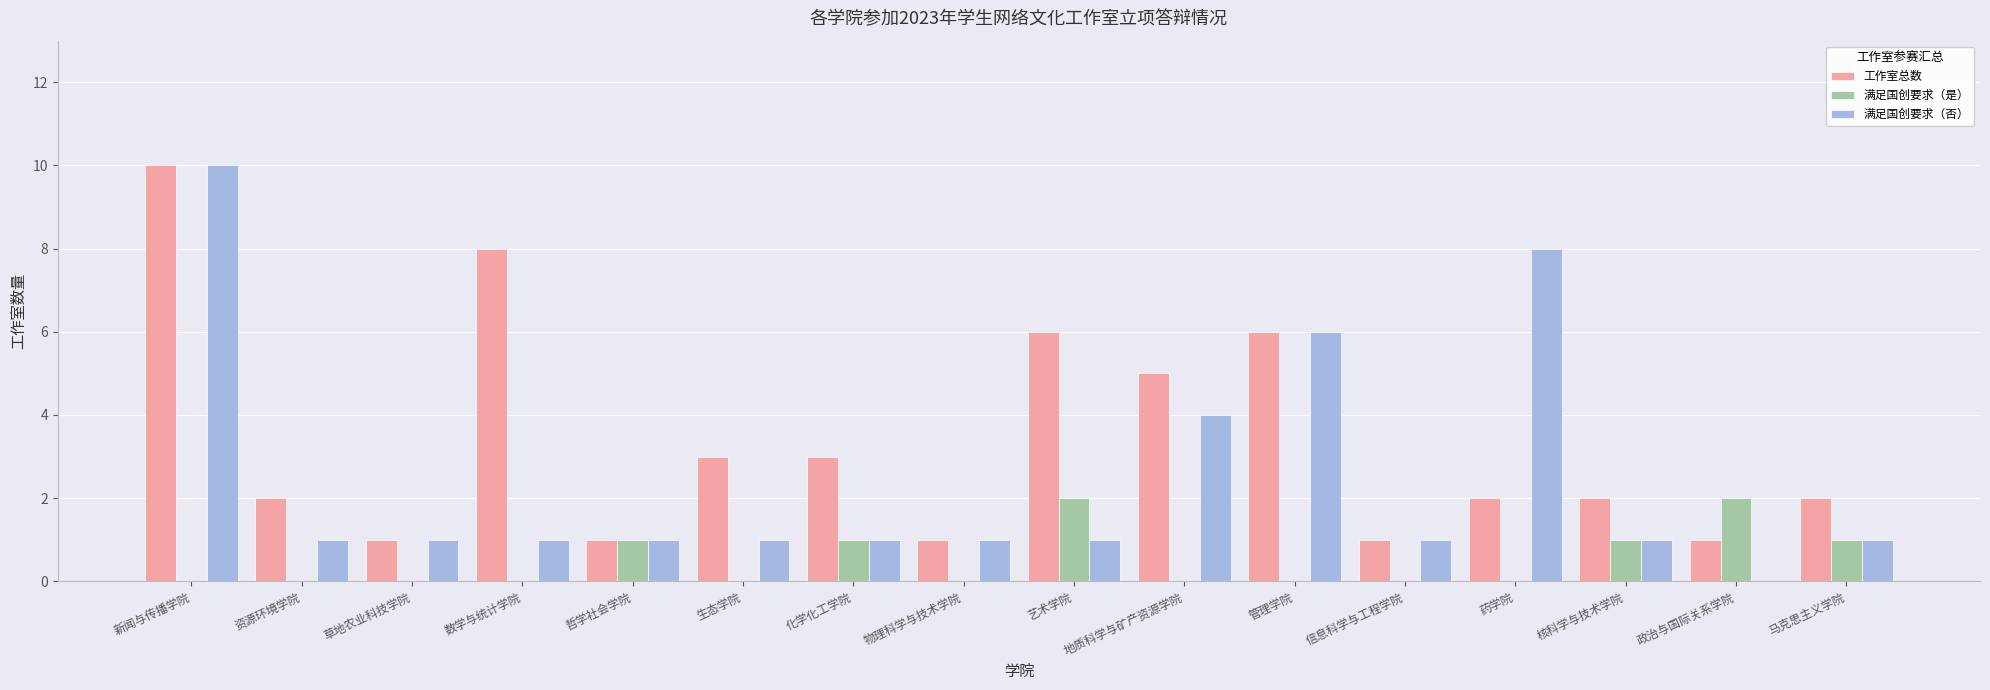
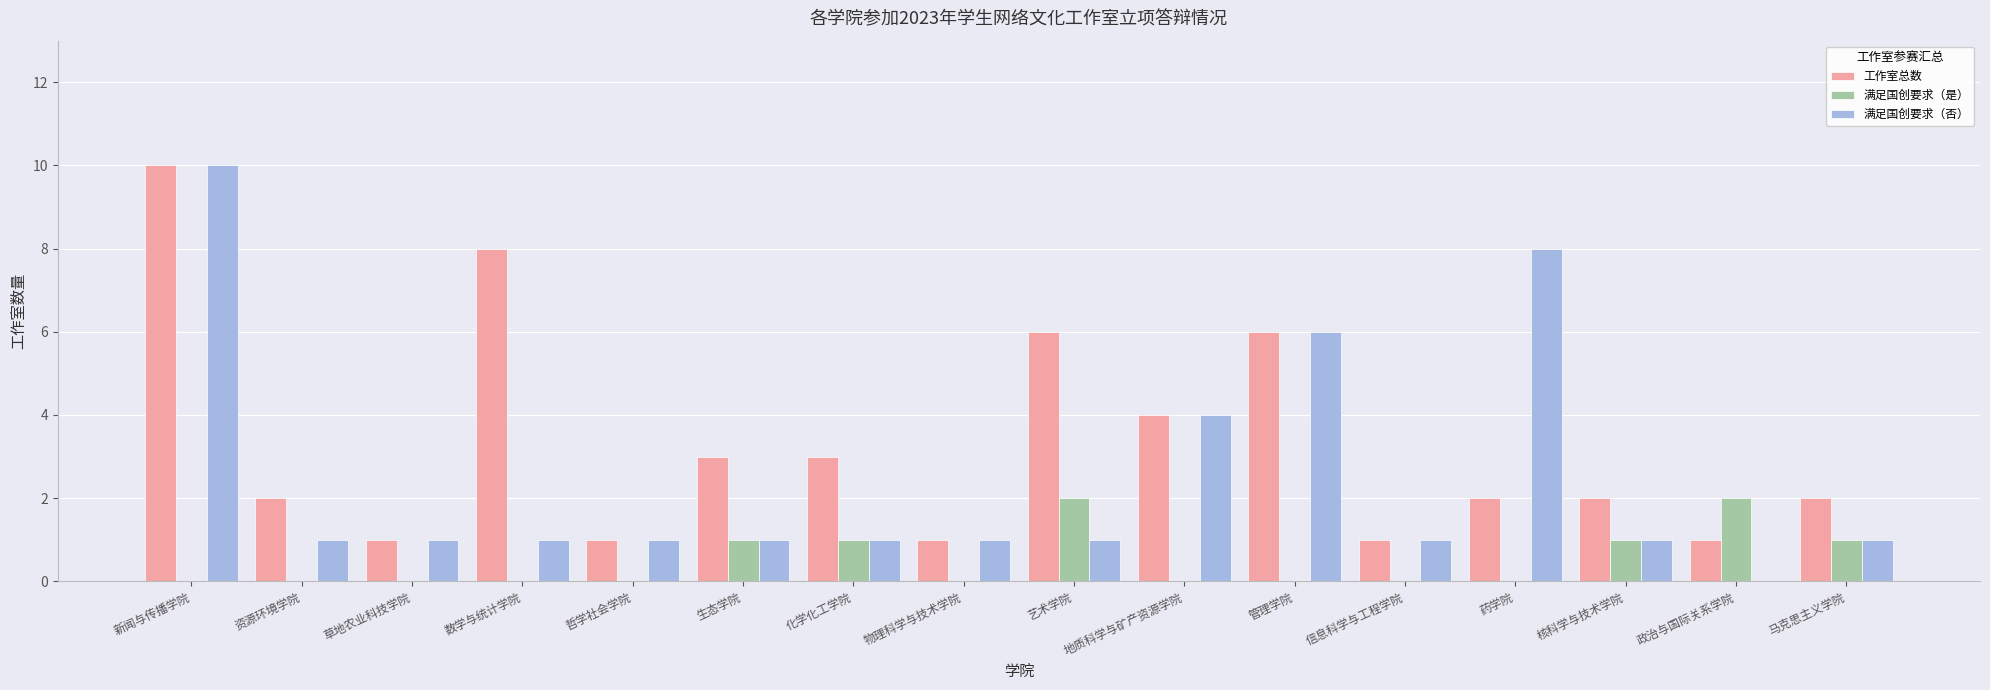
  {
    "工作室总数": {
      "新闻与传播学院": 10,
      "资源环境学院": 2,
      "草地农业科技学院": 1,
      "数学与统计学院": 8,
      "哲学社会学院": 1,
      "生态学院": 3,
      "化学化工学院": 3,
      "物理科学与技术学院": 1,
      "艺术学院": 6,
-     "地质科学与矿产资源学院": 5,
+     "地质科学与矿产资源学院": 4,
      "管理学院": 6,
      "信息科学与工程学院": 1,
      "药学院": 2,
      "核科学与技术学院": 2,
      "政治与国际关系学院": 1,
      "马克思主义学院": 2
    },
    "满足国创要求（是）": {
      "新闻与传播学院": 0,
      "资源环境学院": 0,
      "草地农业科技学院": 0,
      "数学与统计学院": 0,
-     "哲学社会学院": 1,
-     "生态学院": 0,
+     "哲学社会学院": 0,
+     "生态学院": 1,
      "化学化工学院": 1,
      "物理科学与技术学院": 0,
      "艺术学院": 2,
      "地质科学与矿产资源学院": 0,
      "管理学院": 0,
      "信息科学与工程学院": 0,
      "药学院": 0,
      "核科学与技术学院": 1,
      "政治与国际关系学院": 2,
      "马克思主义学院": 1
    },
    "满足国创要求（否）": {
      "新闻与传播学院": 10,
      "资源环境学院": 1,
      "草地农业科技学院": 1,
      "数学与统计学院": 1,
      "哲学社会学院": 1,
      "生态学院": 1,
      "化学化工学院": 1,
      "物理科学与技术学院": 1,
      "艺术学院": 1,
      "地质科学与矿产资源学院": 4,
      "管理学院": 6,
      "信息科学与工程学院": 1,
      "药学院": 8,
      "核科学与技术学院": 1,
      "政治与国际关系学院": 0,
      "马克思主义学院": 1
    }
  }
